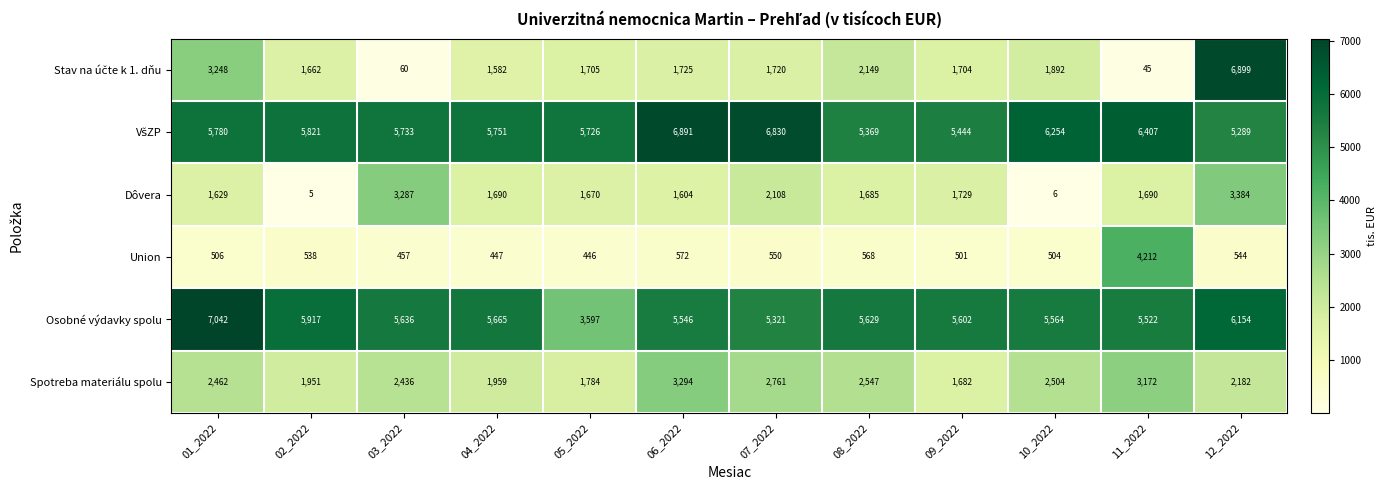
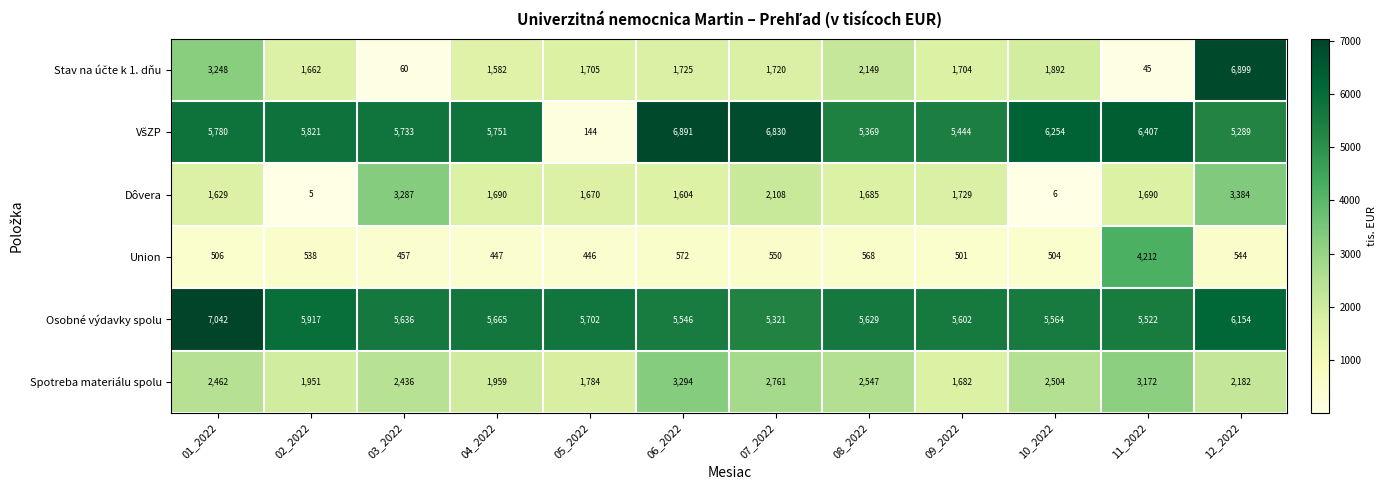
  {
    "Stav na účte k 1. dňu": {
      "01_2022": "3,248",
      "02_2022": "1,662",
      "03_2022": "60",
      "04_2022": "1,582",
      "05_2022": "1,705",
      "06_2022": "1,725",
      "07_2022": "1,720",
      "08_2022": "2,149",
      "09_2022": "1,704",
      "10_2022": "1,892",
      "11_2022": "45",
      "12_2022": "6,899"
    },
    "VšZP": {
      "01_2022": "5,780",
      "02_2022": "5,821",
      "03_2022": "5,733",
      "04_2022": "5,751",
-     "05_2022": "5,726",
+     "05_2022": "144",
      "06_2022": "6,891",
      "07_2022": "6,830",
      "08_2022": "5,369",
      "09_2022": "5,444",
      "10_2022": "6,254",
      "11_2022": "6,407",
      "12_2022": "5,289"
    },
    "Dôvera": {
      "01_2022": "1,629",
      "02_2022": "5",
      "03_2022": "3,287",
      "04_2022": "1,690",
      "05_2022": "1,670",
      "06_2022": "1,604",
      "07_2022": "2,108",
      "08_2022": "1,685",
      "09_2022": "1,729",
      "10_2022": "6",
      "11_2022": "1,690",
      "12_2022": "3,384"
    },
    "Union": {
      "01_2022": "506",
      "02_2022": "538",
      "03_2022": "457",
      "04_2022": "447",
      "05_2022": "446",
      "06_2022": "572",
      "07_2022": "550",
      "08_2022": "568",
      "09_2022": "501",
      "10_2022": "504",
      "11_2022": "4,212",
      "12_2022": "544"
    },
    "Osobné výdavky spolu": {
      "01_2022": "7,042",
      "02_2022": "5,917",
      "03_2022": "5,636",
      "04_2022": "5,665",
-     "05_2022": "3,597",
+     "05_2022": "5,702",
      "06_2022": "5,546",
      "07_2022": "5,321",
      "08_2022": "5,629",
      "09_2022": "5,602",
      "10_2022": "5,564",
      "11_2022": "5,522",
      "12_2022": "6,154"
    },
    "Spotreba materiálu spolu": {
      "01_2022": "2,462",
      "02_2022": "1,951",
      "03_2022": "2,436",
      "04_2022": "1,959",
      "05_2022": "1,784",
      "06_2022": "3,294",
      "07_2022": "2,761",
      "08_2022": "2,547",
      "09_2022": "1,682",
      "10_2022": "2,504",
      "11_2022": "3,172",
      "12_2022": "2,182"
    }
  }
